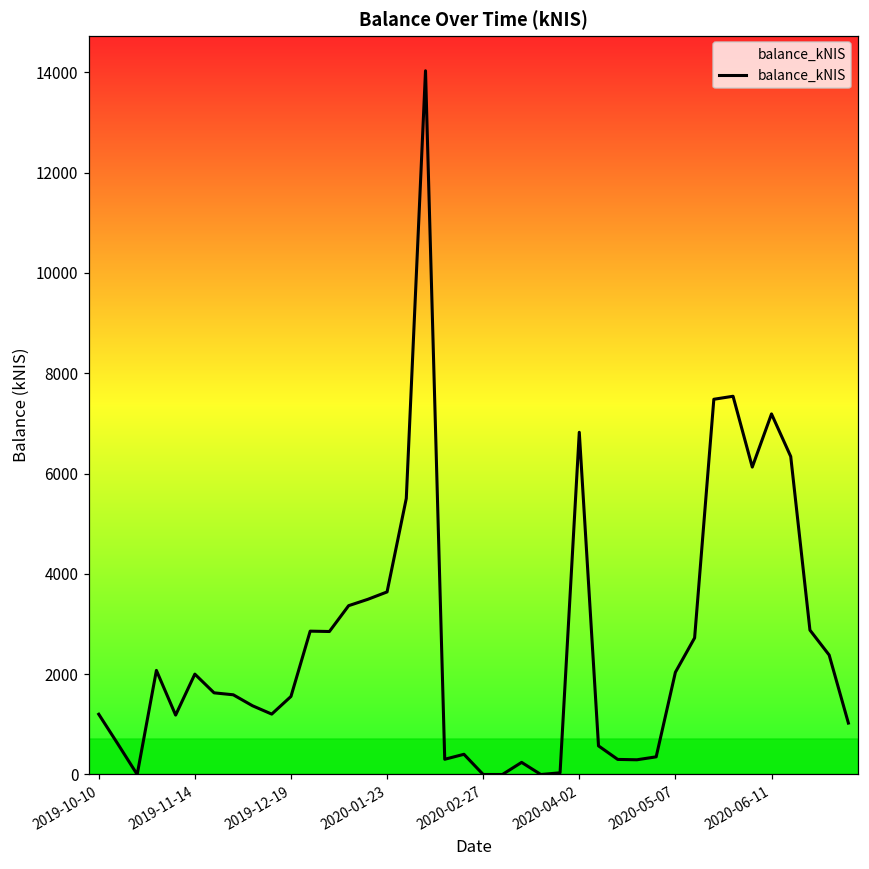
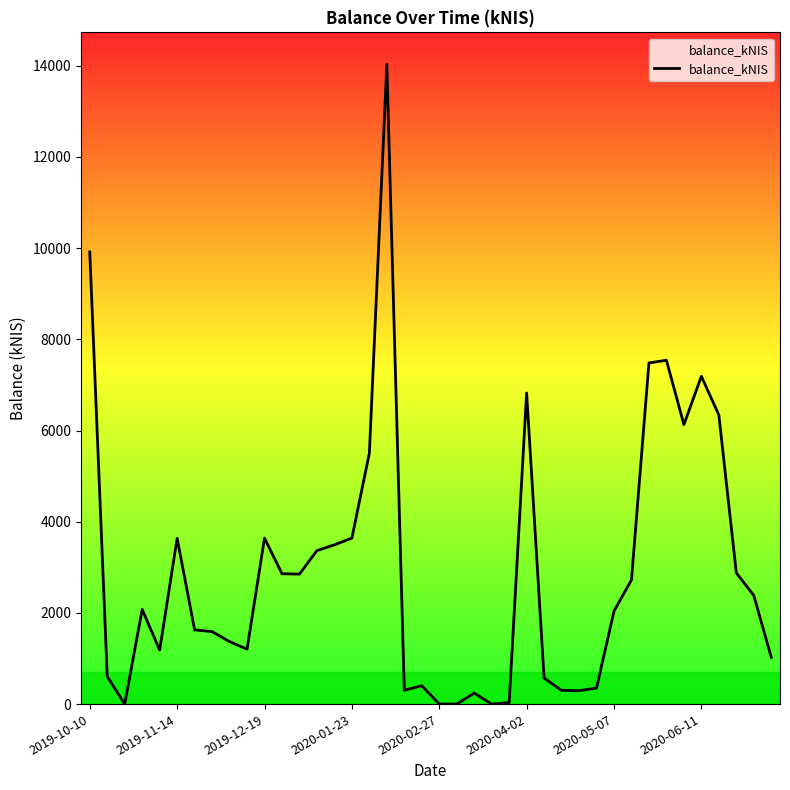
  {
-   "2019-10-10": 1200,
-   "2019-11-14": 2000,
-   "2019-12-19": 1600,
+   "2019-10-10": 9900,
+   "2019-11-14": 3600,
+   "2019-12-19": 3600,
    "2020-01-23": 3600,
    "2020-04-02": 6800,
    "2020-05-07": 2000,
    "2020-06-11": 7200
  }
